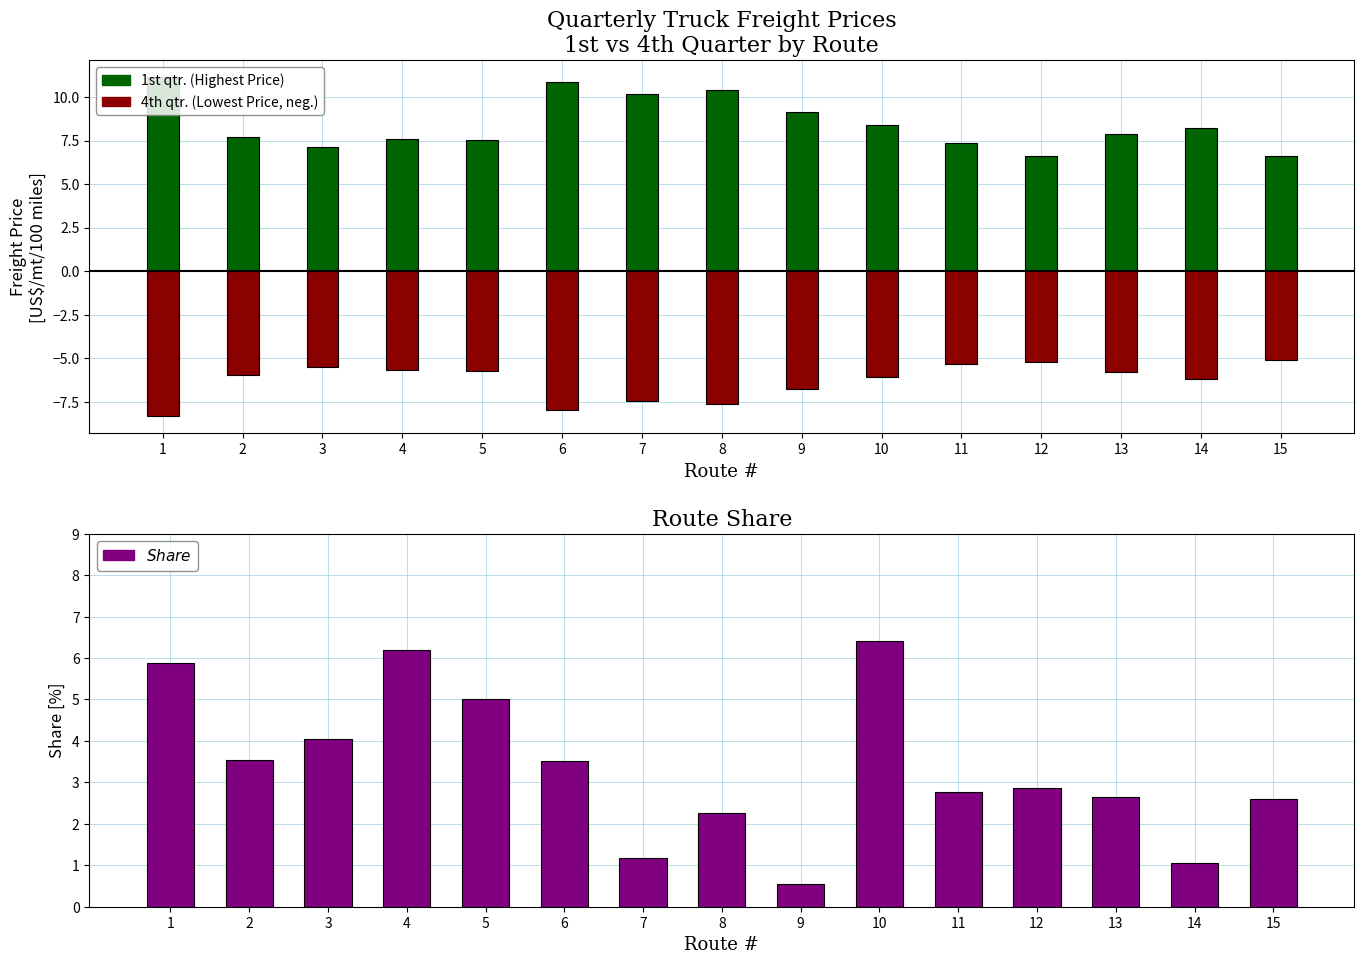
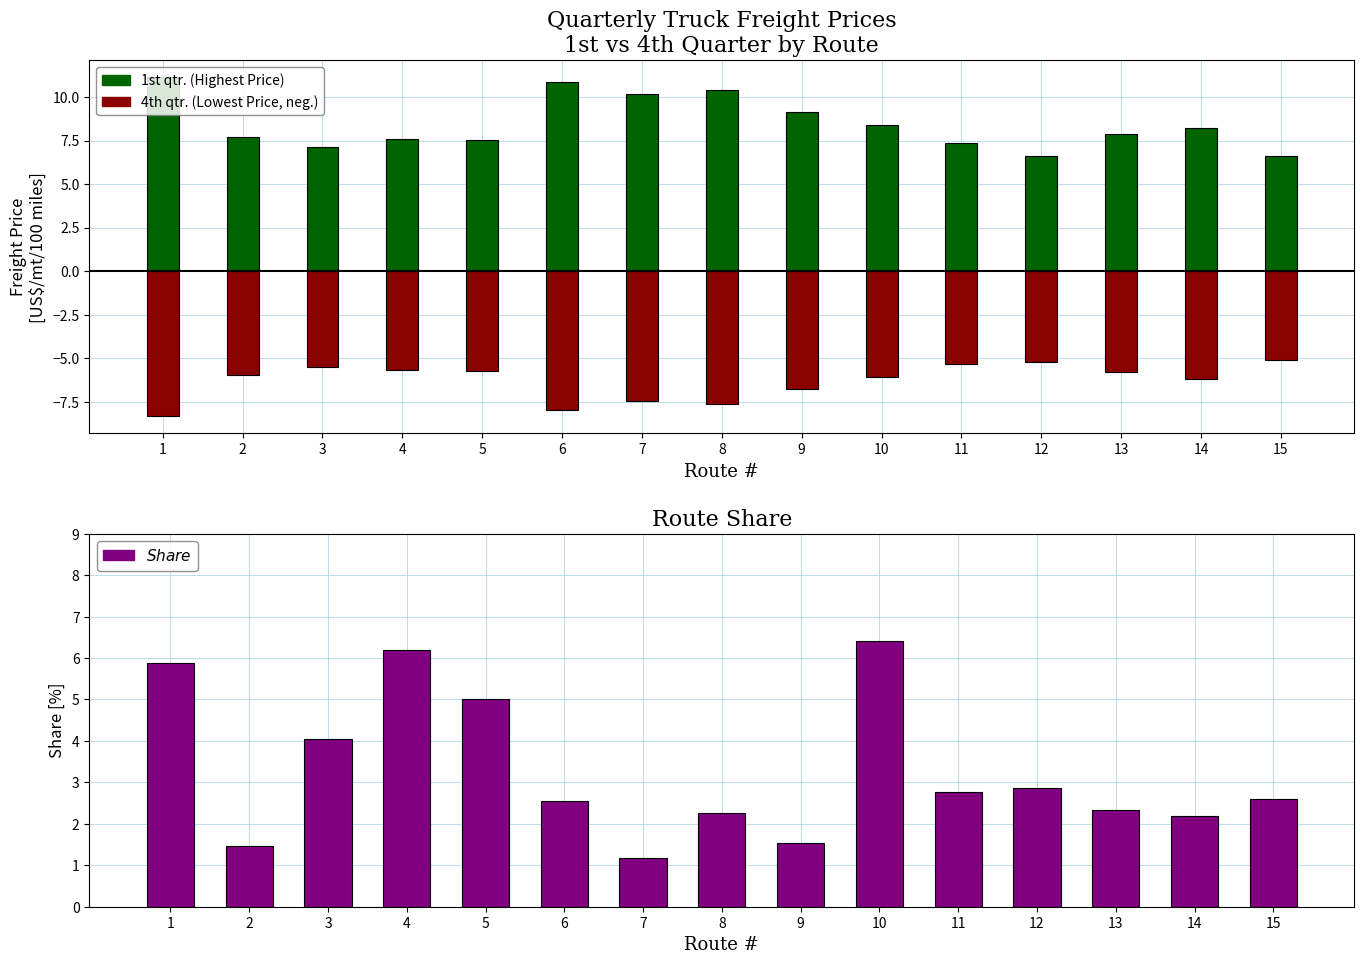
  {
    "Route Share": {
      "1": 5.9,
-     "2": 3.5,
+     "2": 1.5,
      "3": 4.1,
      "4": 6.2,
      "5": 5.0,
-     "6": 3.5,
+     "6": 2.5,
      "7": 1.2,
      "8": 2.3,
-     "9": 0.5,
+     "9": 1.5,
      "10": 6.4,
      "11": 2.8,
      "12": 2.9,
-     "13": 2.6,
-     "14": 1.0,
+     "13": 2.3,
+     "14": 2.2,
      "15": 2.6
    }
  }
